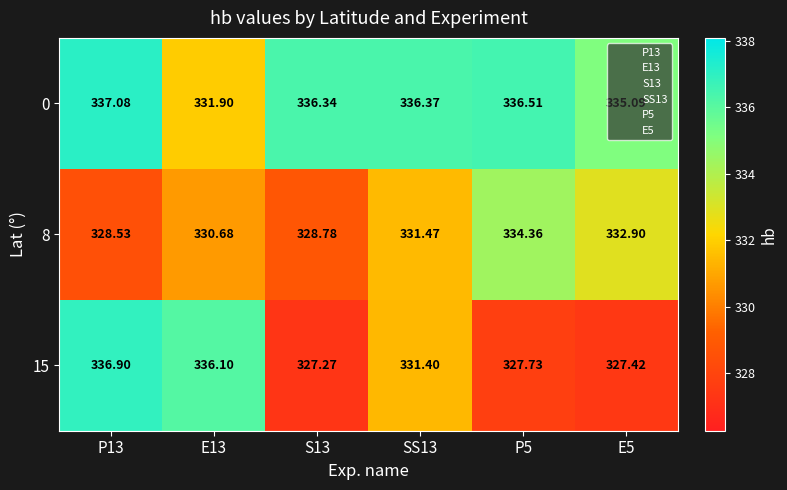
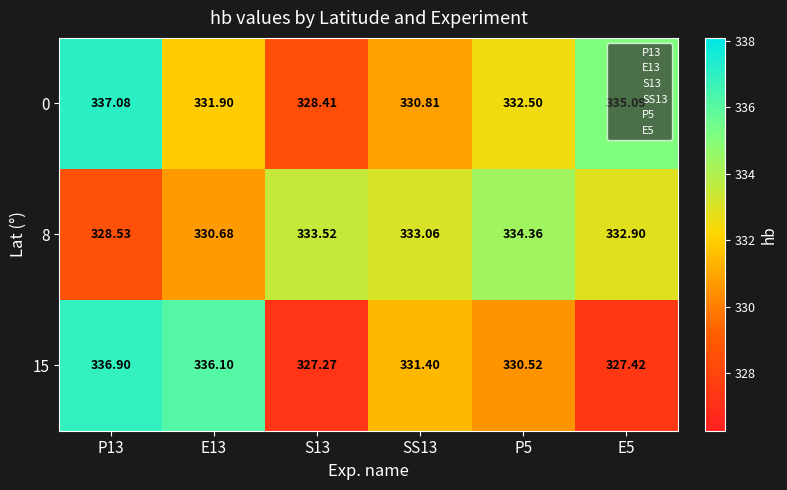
  {
    "0": {
      "P13": 337.08,
      "E13": 331.90,
-     "S13": 336.34,
-     "SS13": 336.37,
-     "P5": 336.51
+     "S13": 328.41,
+     "SS13": 330.81,
+     "P5": 332.50
    },
    "8": {
      "P13": 328.53,
      "E13": 330.68,
-     "S13": 328.78,
-     "SS13": 331.47,
+     "S13": 333.52,
+     "SS13": 333.06,
      "P5": 334.36,
      "E5": 332.90
    },
    "15": {
      "P13": 336.90,
      "E13": 336.10,
      "S13": 327.27,
      "SS13": 331.40,
-     "P5": 327.73,
+     "P5": 330.52,
      "E5": 327.42
    }
  }
